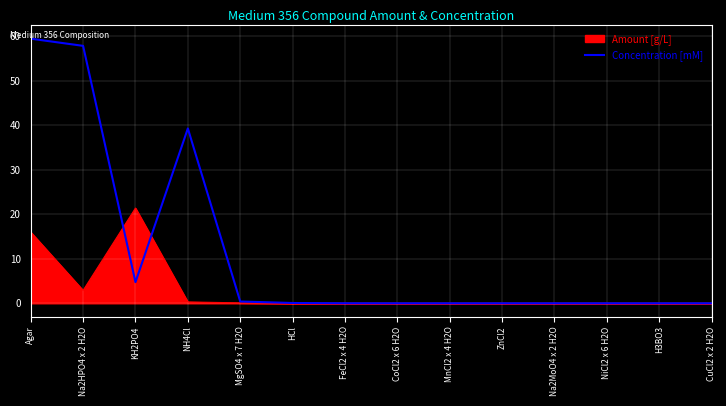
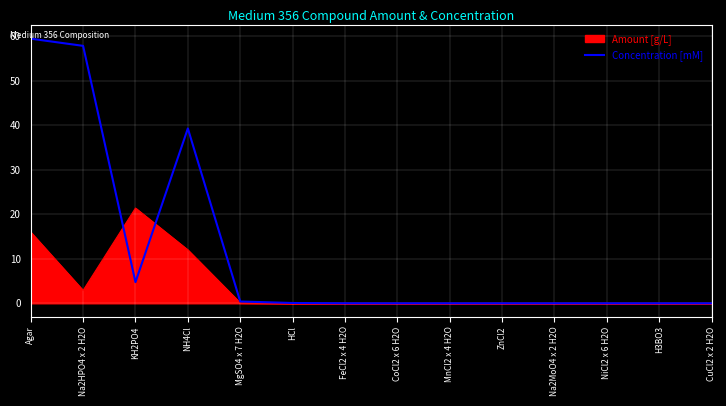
  {
    "Amount [g/L]": {
      "Agar": 16,
      "Na2HPO4 x 2 H2O": 3,
      "KH2PO4": 21,
-     "NH4Cl": 0
+     "NH4Cl": 12
    },
    "Concentration [mM]": {
      "Agar": 59,
      "Na2HPO4 x 2 H2O": 58,
      "KH2PO4": 5,
      "NH4Cl": 39
    }
  }
